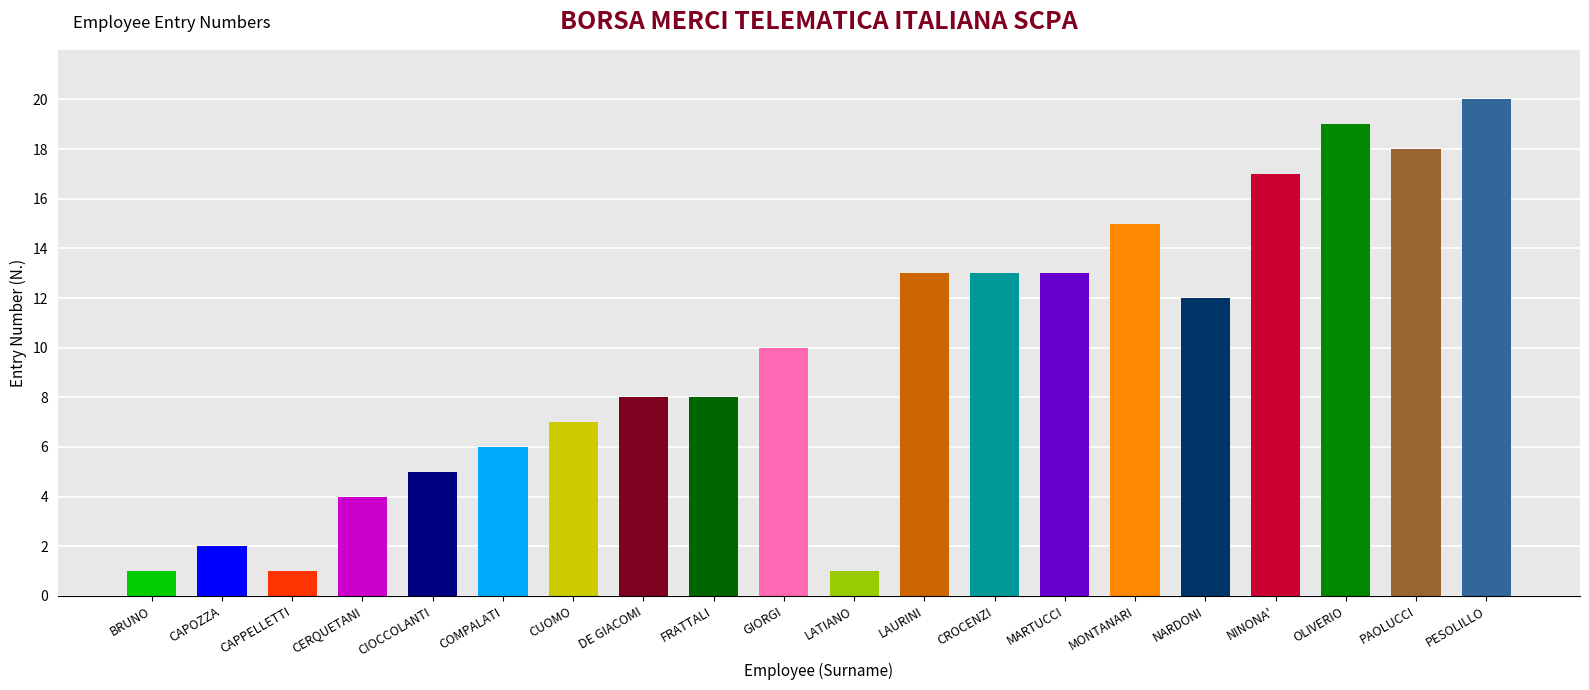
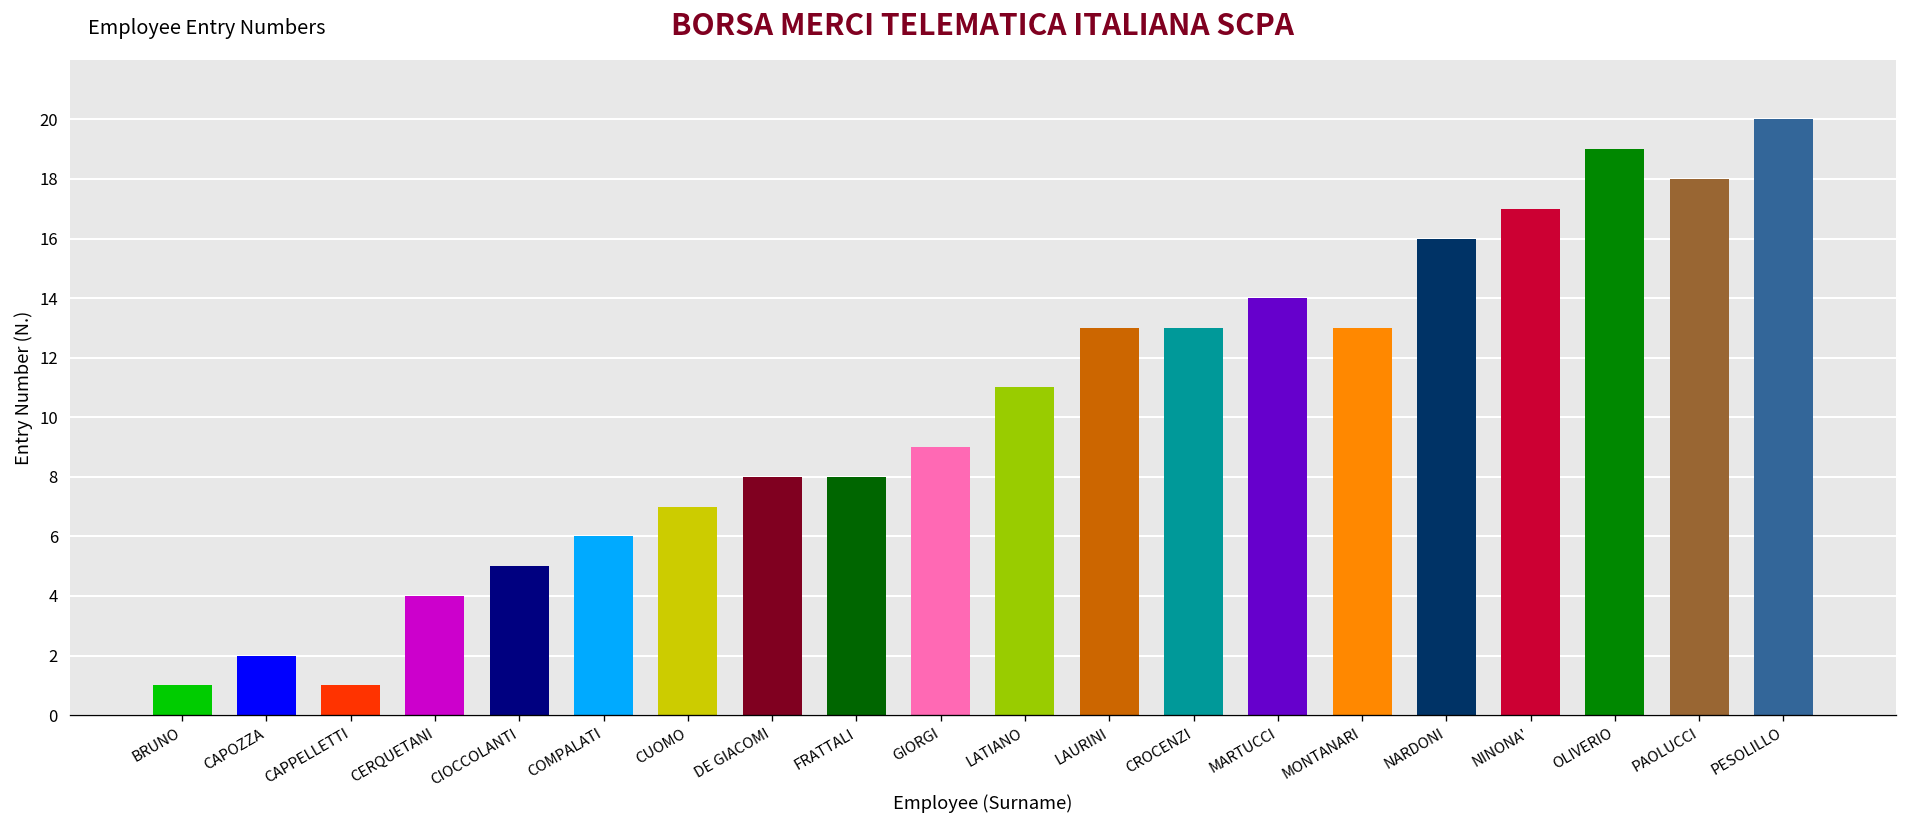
  {
    "BRUNO": 1,
    "CAPOZZA": 2,
    "CAPPELLETTI": 1,
    "CERQUETANI": 4,
    "CIOCCOLANTI": 5,
    "COMPALATI": 6,
    "CUOMO": 7,
    "DE GIACOMI": 8,
    "FRATTALI": 8,
-   "GIORGI": 10,
-   "LATIANO": 1,
+   "GIORGI": 9,
+   "LATIANO": 11,
    "LAURINI": 13,
    "CROCENZI": 13,
-   "MARTUCCI": 13,
-   "MONTANARI": 15,
-   "NARDONI": 12,
+   "MARTUCCI": 14,
+   "MONTANARI": 13,
+   "NARDONI": 16,
    "NINONA'": 17,
    "OLIVERIO": 19,
    "PAOLUCCI": 18,
    "PESOLILLO": 20
  }
